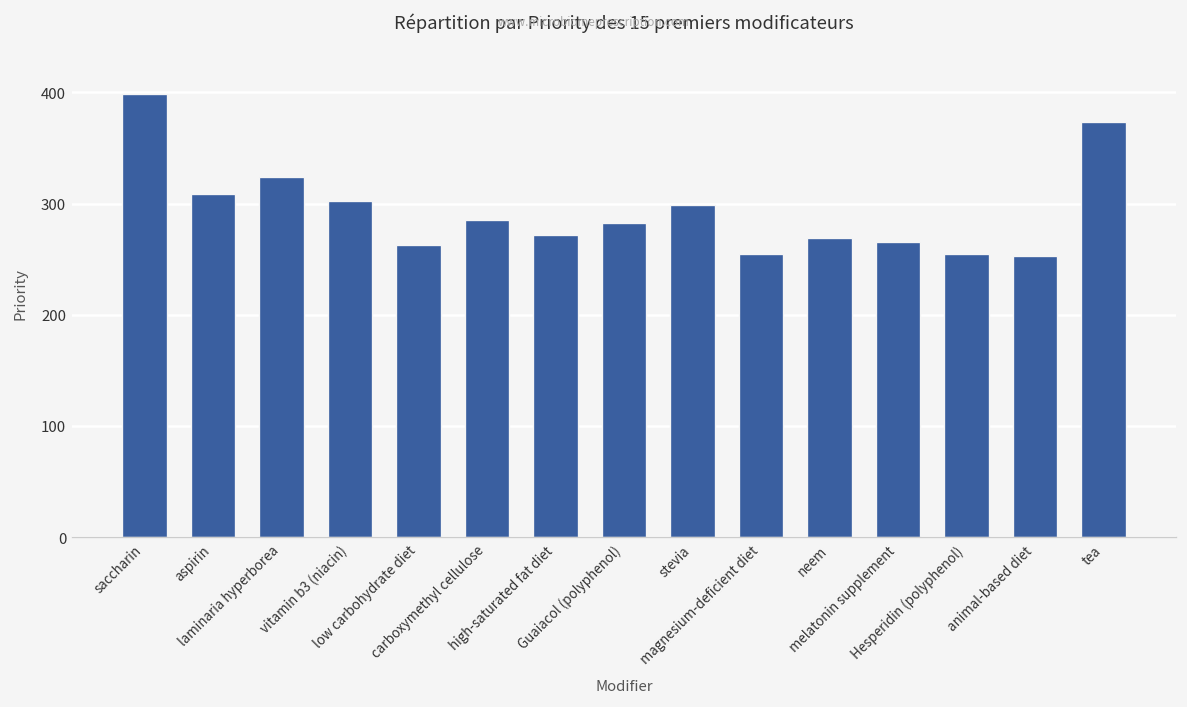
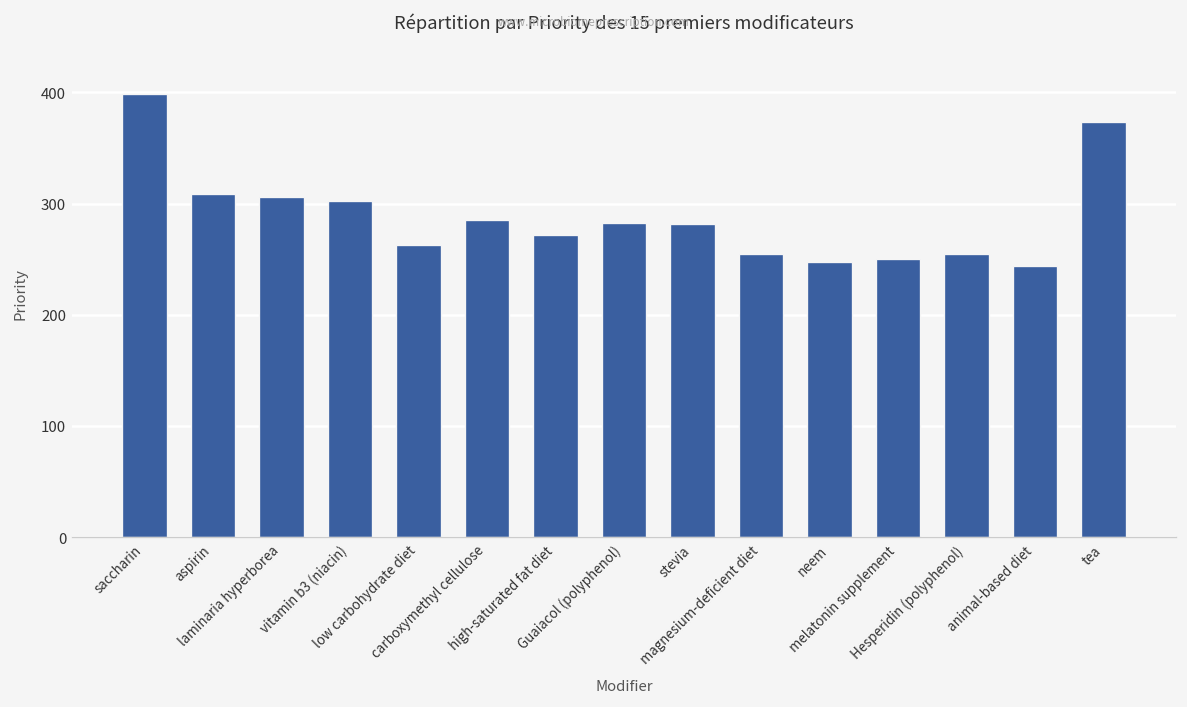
  {
    "saccharin": 400,
    "aspirin": 310,
-   "laminaria hyperborea": 320,
+   "laminaria hyperborea": 310,
    "vitamin b3 (niacin)": 300,
    "low carbohydrate diet": 260,
    "carboxymethyl cellulose": 290,
    "high-saturated fat diet": 270,
    "Guaiacol (polyphenol)": 280,
-   "stevia": 300,
+   "stevia": 280,
    "magnesium-deficient diet": 260,
-   "neem": 270,
-   "melatonin supplement": 270,
+   "neem": 250,
+   "melatonin supplement": 250,
    "Hesperidin (polyphenol)": 250,
-   "animal-based diet": 250,
+   "animal-based diet": 240,
    "tea": 370
  }
